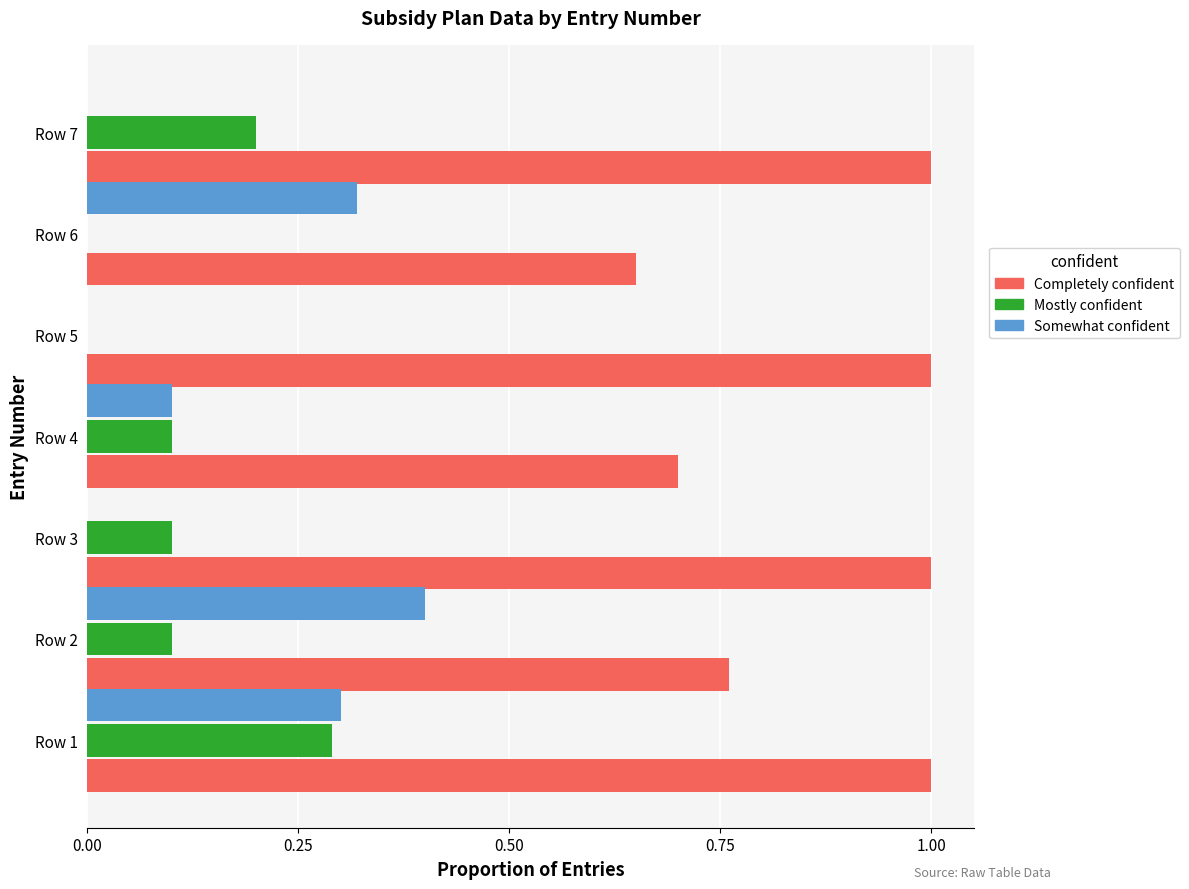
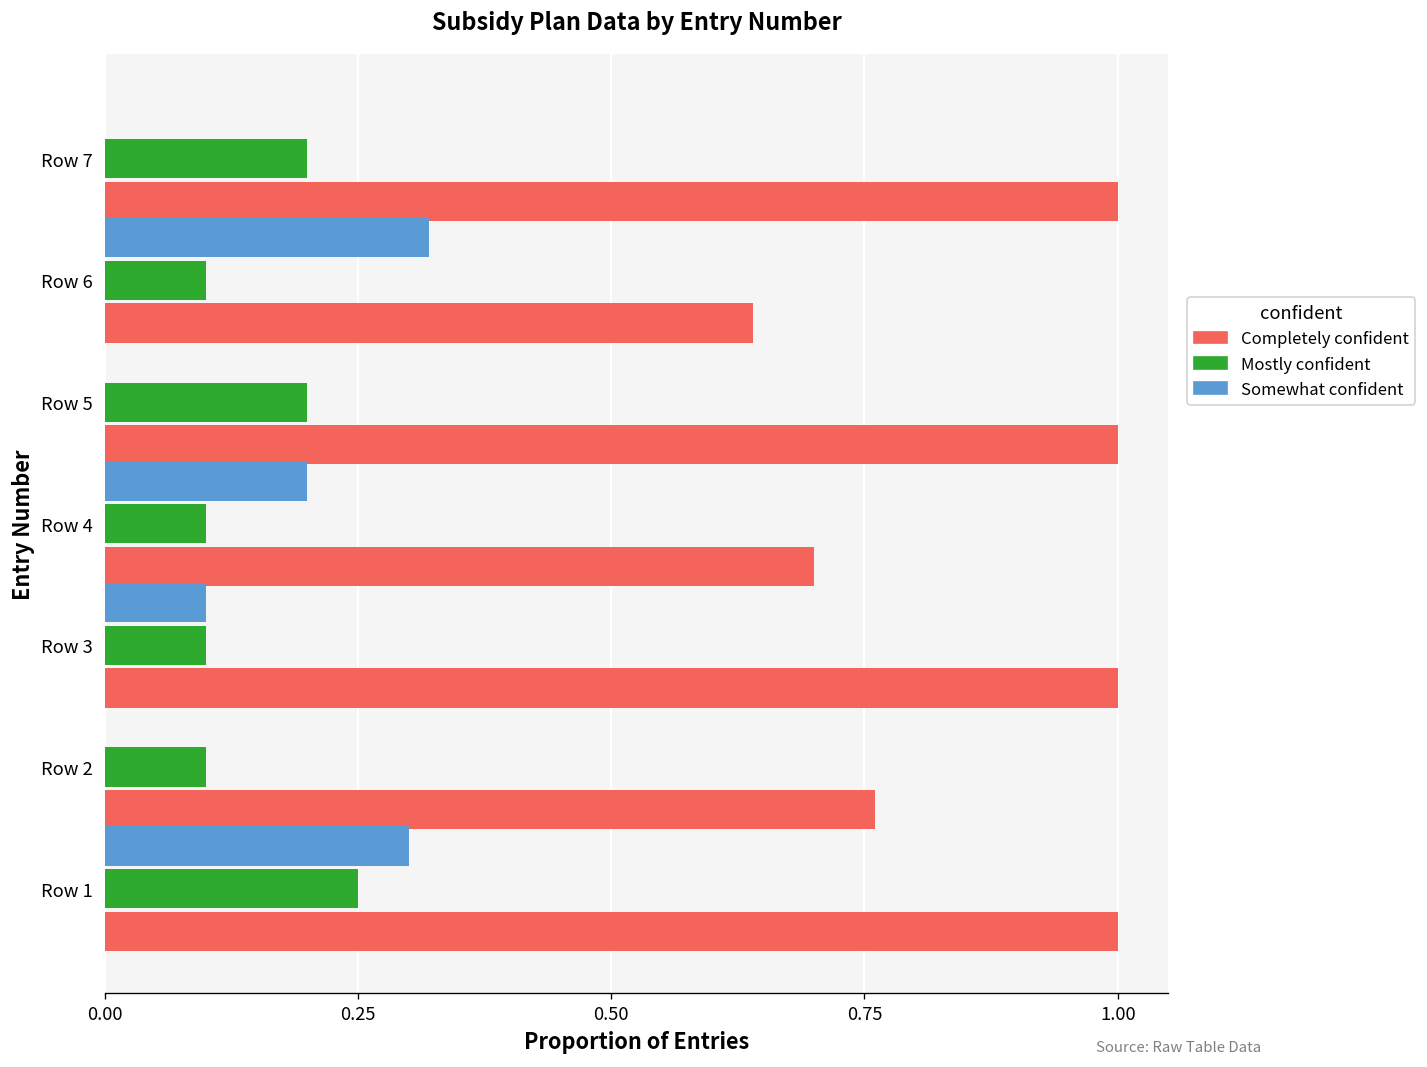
  {
    "Completely confident": {
      "Row 7": 1.00,
-     "Row 6": 0.65,
+     "Row 6": 0.64,
      "Row 5": 1.00,
      "Row 4": 0.70,
      "Row 3": 1.00,
      "Row 2": 0.76,
      "Row 1": 1.00
    },
    "Mostly confident": {
      "Row 7": 0.20,
-     "Row 6": 0.0,
-     "Row 5": 0.0,
+     "Row 6": 0.1,
+     "Row 5": 0.2,
      "Row 4": 0.10,
      "Row 3": 0.10,
      "Row 2": 0.10,
-     "Row 1": 0.29
+     "Row 1": 0.25
    },
    "Somewhat confident": {
      "Row 7": 0.0,
      "Row 6": 0.32,
      "Row 5": 0.0,
-     "Row 4": 0.1,
-     "Row 3": 0.0,
-     "Row 2": 0.4,
+     "Row 4": 0.2,
+     "Row 3": 0.1,
+     "Row 2": 0.0,
      "Row 1": 0.3
    }
  }
